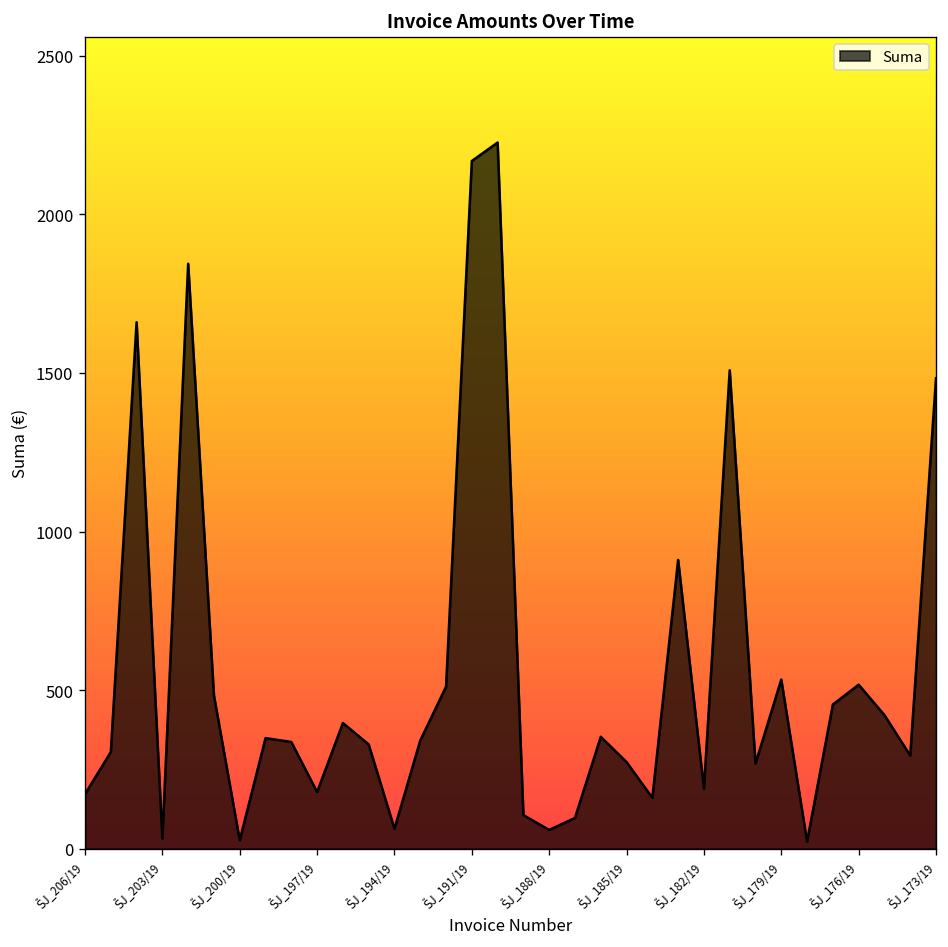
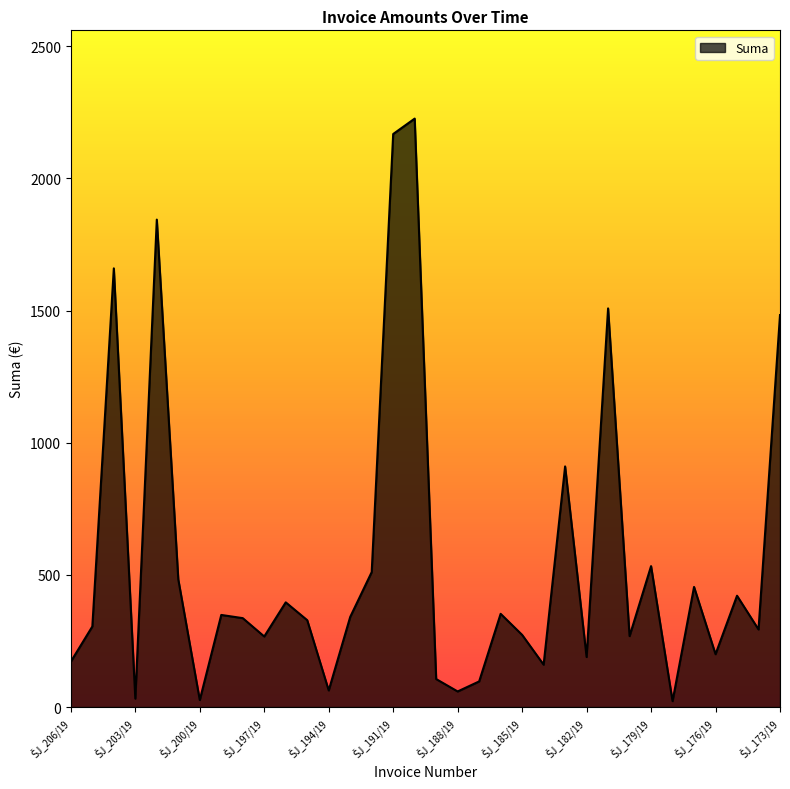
  {
    "ŠJ_206/19": 170,
    "ŠJ_203/19": 30,
    "ŠJ_200/19": 30,
-   "ŠJ_197/19": 180,
+   "ŠJ_197/19": 270,
    "ŠJ_194/19": 60,
    "ŠJ_191/19": 2170,
    "ŠJ_188/19": 60,
    "ŠJ_185/19": 270,
    "ŠJ_182/19": 190,
    "ŠJ_179/19": 530,
-   "ŠJ_176/19": 520,
+   "ŠJ_176/19": 200,
    "ŠJ_173/19": 1480
  }
